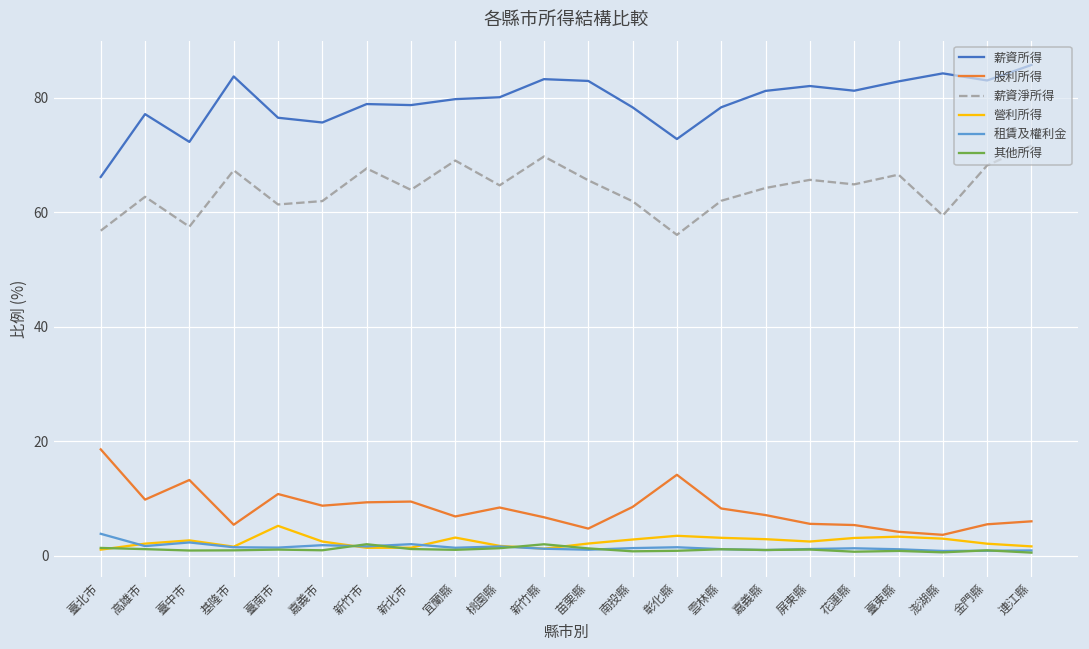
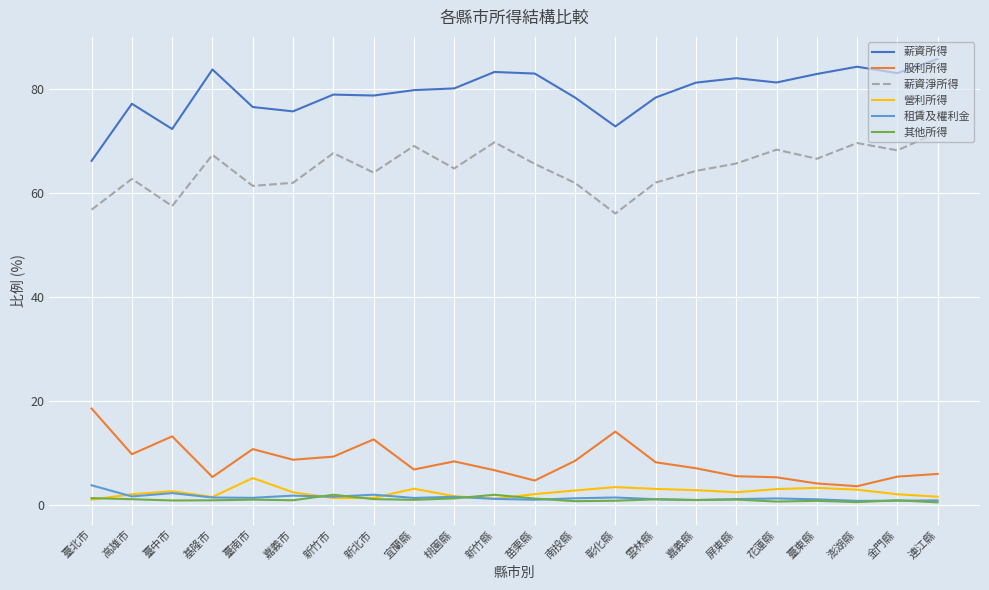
  {
    "股利所得": {
      "臺北市": 19,
      "高雄市": 10,
      "臺中市": 13,
      "基隆市": 5,
      "臺南市": 11,
      "嘉義市": 9,
      "新竹市": 9,
-     "新北市": 9,
+     "新北市": 13,
      "宜蘭縣": 7,
      "桃園縣": 8,
      "新竹縣": 7,
      "苗栗縣": 5,
      "南投縣": 9,
      "彰化縣": 14,
      "雲林縣": 8,
      "嘉義縣": 7,
      "屏東縣": 6,
      "花蓮縣": 5,
      "臺東縣": 4,
      "澎湖縣": 4,
      "金門縣": 6,
      "連江縣": 6
    },
    "薪資淨所得": {
      "臺北市": 57,
      "高雄市": 63,
      "臺中市": 58,
      "基隆市": 67,
      "臺南市": 61,
      "嘉義市": 62,
      "新竹市": 68,
      "新北市": 64,
      "宜蘭縣": 69,
      "桃園縣": 65,
      "新竹縣": 70,
      "苗栗縣": 66,
      "南投縣": 62,
      "彰化縣": 56,
      "雲林縣": 62,
      "嘉義縣": 64,
      "屏東縣": 66,
-     "花蓮縣": 65,
+     "花蓮縣": 68,
      "臺東縣": 67,
-     "澎湖縣": 59,
+     "澎湖縣": 70,
      "金門縣": 68
    },
    "營利所得": {
      "臺南市": 5,
      "嘉義市": 3,
      "宜蘭縣": 3,
      "苗栗縣": 2,
      "南投縣": 3,
      "彰化縣": 4,
      "雲林縣": 3,
      "嘉義縣": 3,
      "屏東縣": 3,
      "花蓮縣": 3,
      "臺東縣": 3,
      "澎湖縣": 3,
      "金門縣": 2,
      "連江縣": 2
    },
    "其他所得": {
      "高雄市": 1,
      "臺中市": 1,
      "基隆市": 1,
      "嘉義市": 1,
      "新竹縣": 2,
      "南投縣": 1,
      "彰化縣": 1,
      "花蓮縣": 1
    }
  }
